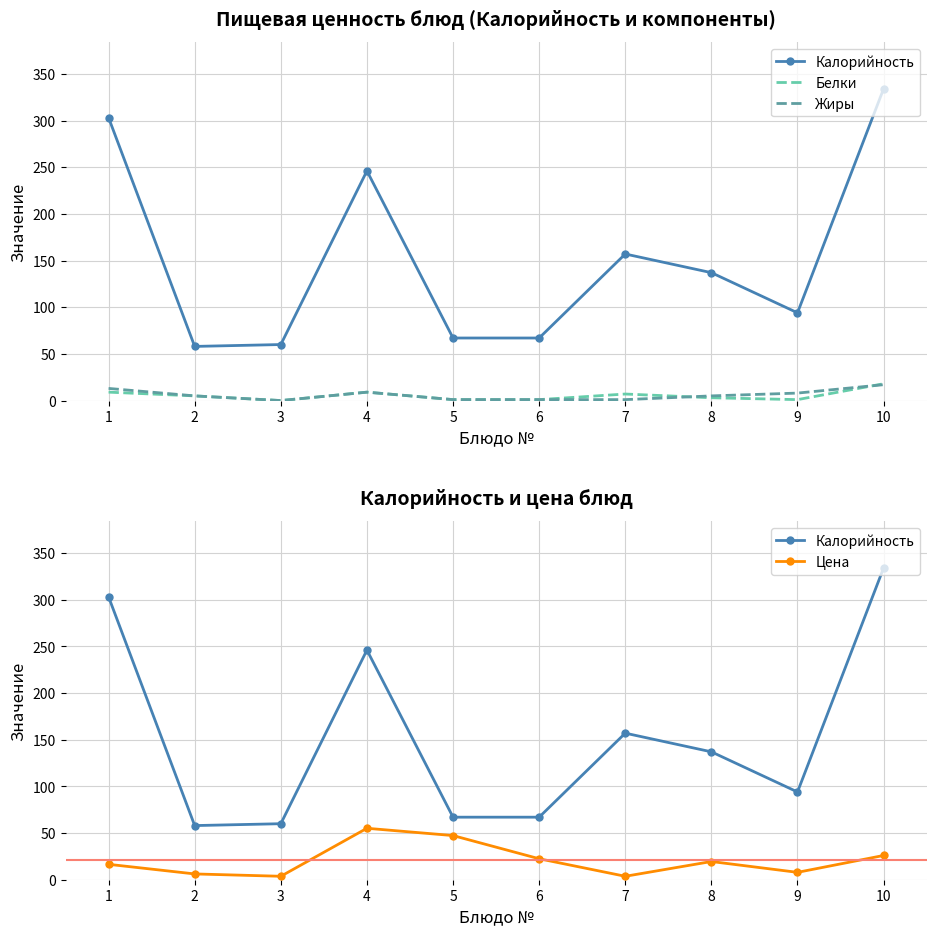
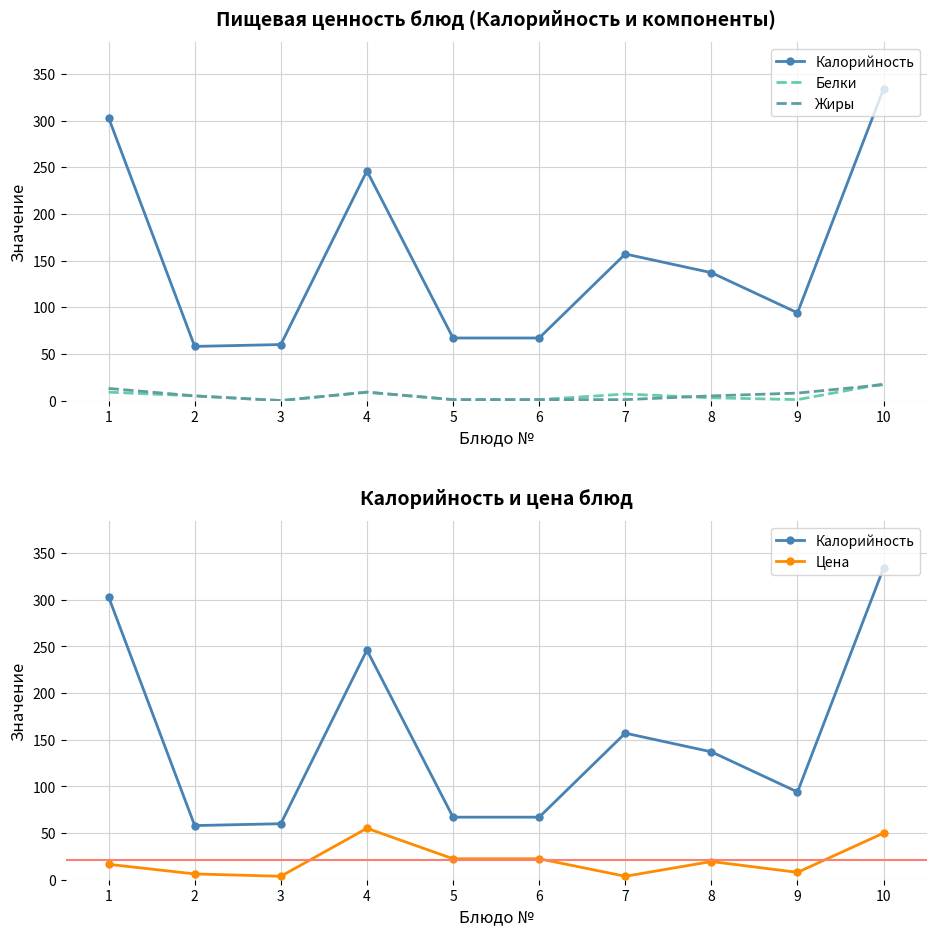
  {
    "Калорийность и цена блюд": {
      "Калорийность": {
        "1": 300,
        "2": 60,
        "3": 60,
        "4": 250,
        "5": 70,
        "6": 70,
        "7": 160,
        "8": 140,
        "9": 90
      },
      "Цена": {
        "1": 20,
        "2": 10,
        "3": 0,
        "4": 60,
-       "5": 50,
+       "5": 20,
        "6": 20,
        "7": 0,
        "8": 20,
        "9": 10,
-       "10": 30
+       "10": 50
      }
    }
  }
